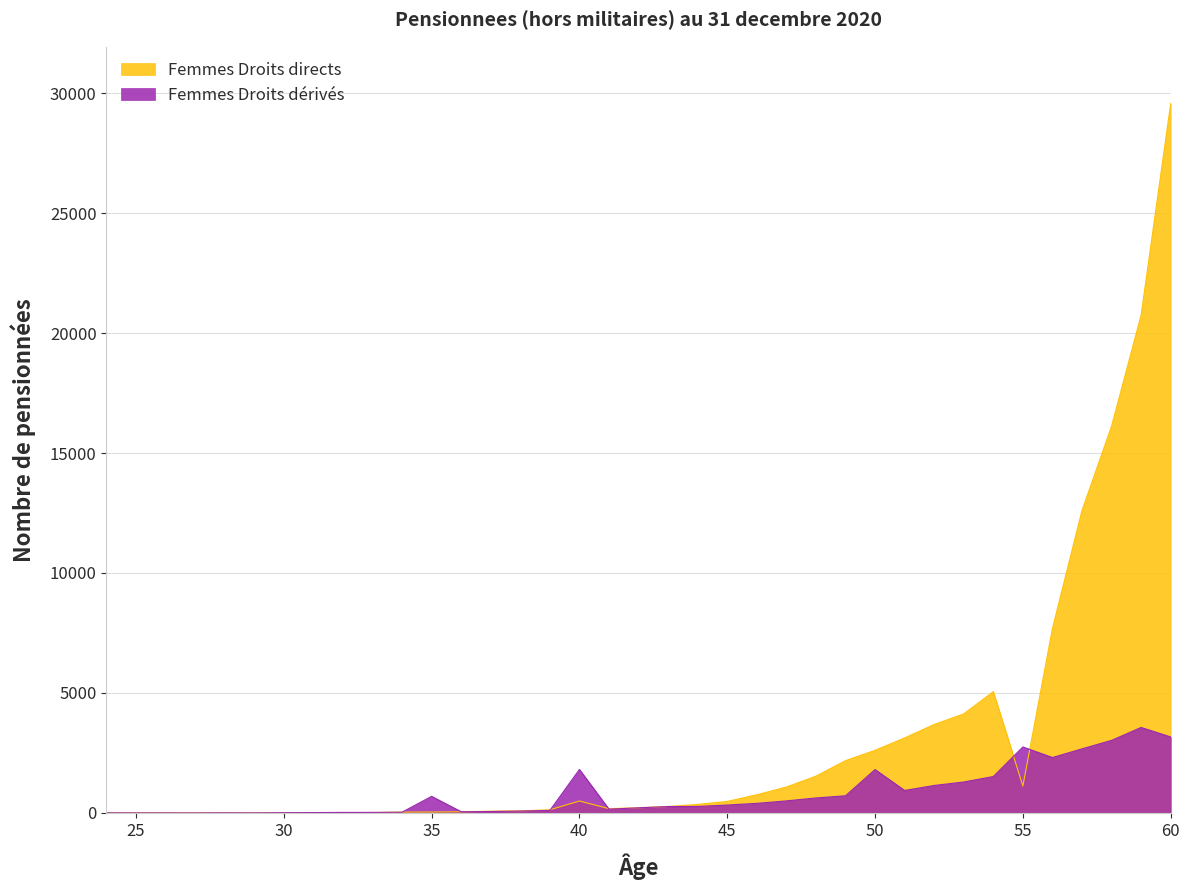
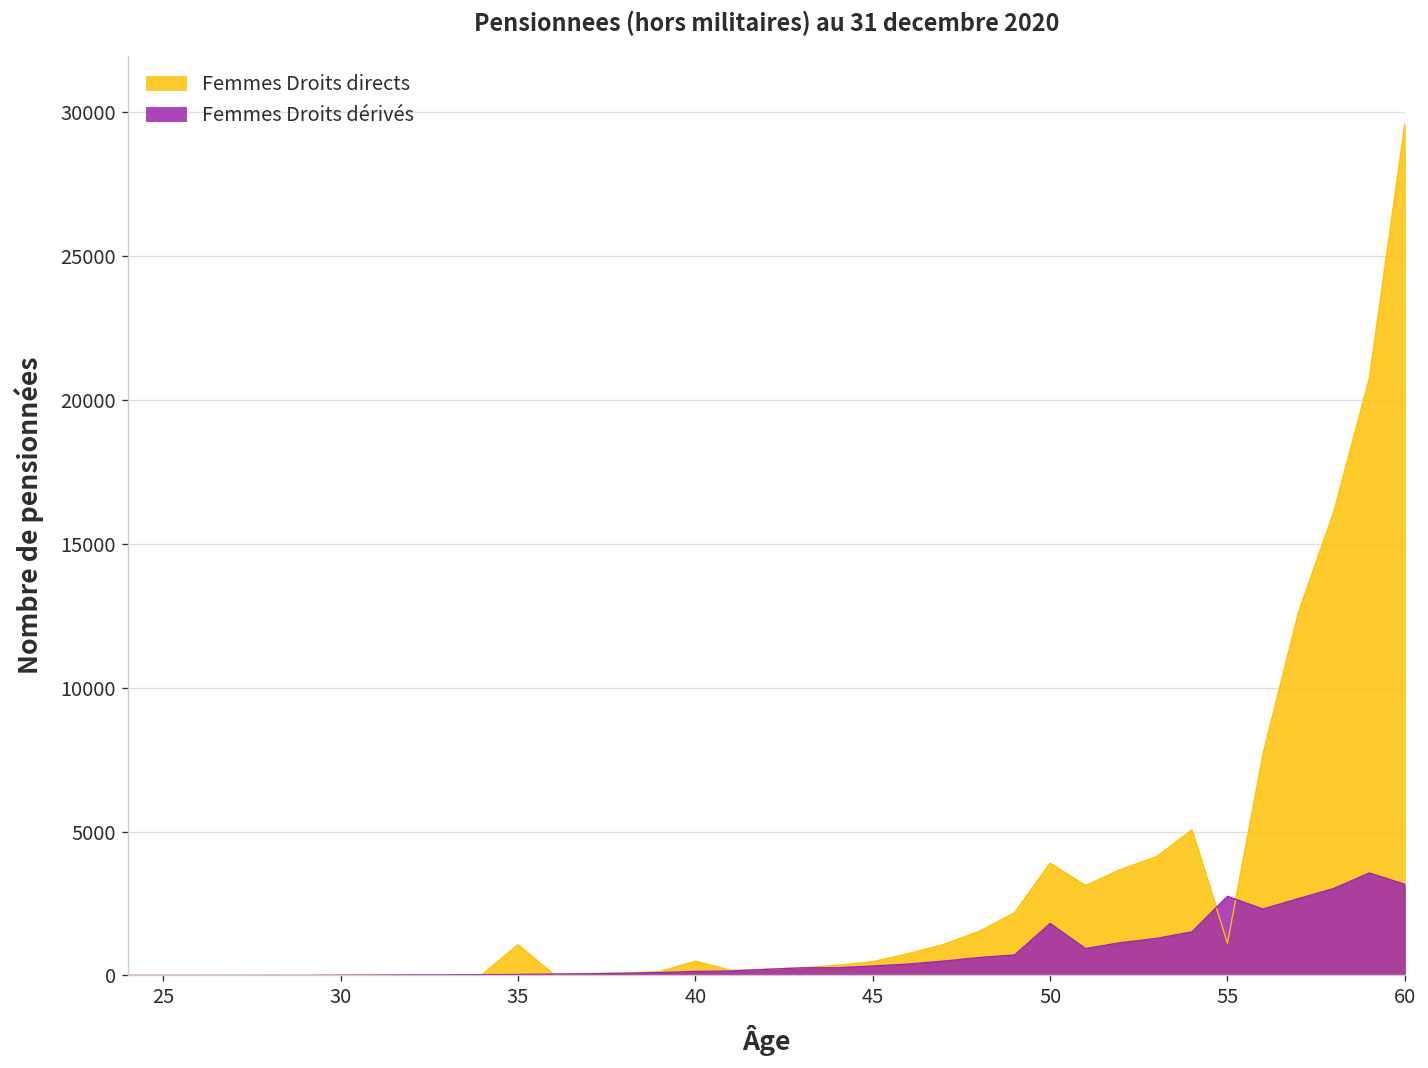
  {
    "Femmes Droits directs": {
-     "35": 0,
+     "35": 1100,
      "40": 500,
      "45": 500,
-     "50": 2600,
+     "50": 3900,
      "55": 1100,
      "60": 29600
    },
    "Femmes Droits dérivés": {
-     "35": 700,
-     "40": 1800,
+     "35": 0,
+     "40": 100,
      "45": 300,
      "50": 1800,
      "55": 2700,
      "60": 3200
    }
  }
